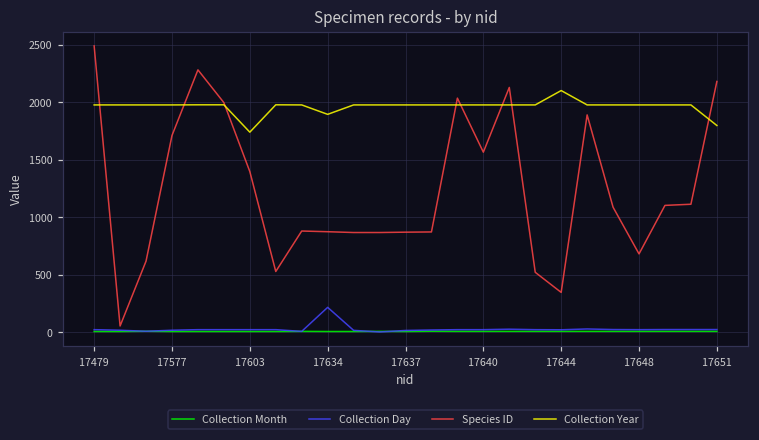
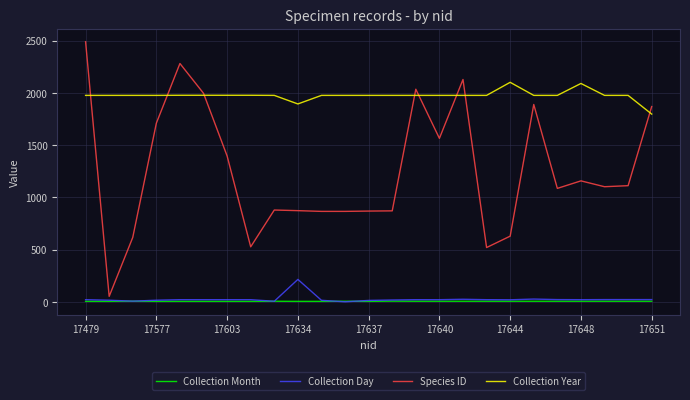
  {
    "Collection Month": {
      "17634": 10
    },
    "Collection Day": {
      "17634": 220
    },
    "Species ID": {
      "17479": 2490,
      "17577": 1710,
      "17603": 1400,
      "17634": 870,
      "17637": 870,
      "17640": 1570,
-     "17644": 350,
-     "17648": 680,
-     "17651": 2180
+     "17644": 630,
+     "17648": 1160,
+     "17651": 1870
    },
    "Collection Year": {
      "17479": 1980,
      "17577": 1980,
-     "17603": 1740,
+     "17603": 1980,
      "17634": 1900,
      "17637": 1980,
      "17640": 1980,
      "17644": 2100,
-     "17648": 1980,
+     "17648": 2090,
      "17651": 1800
    }
  }
